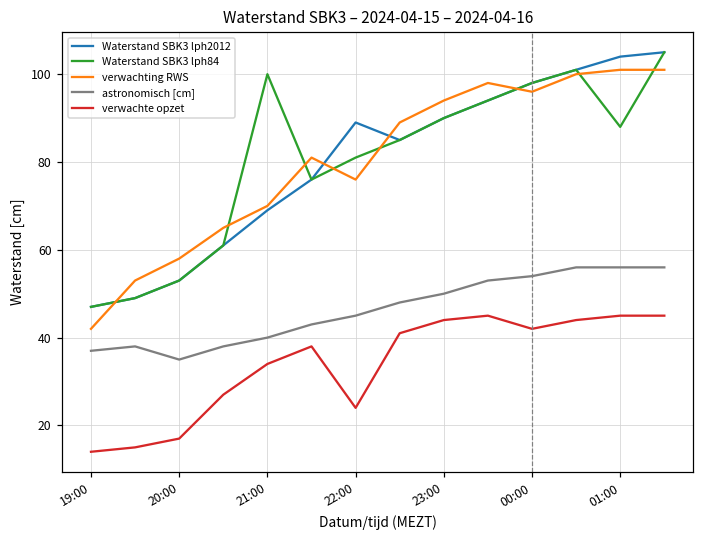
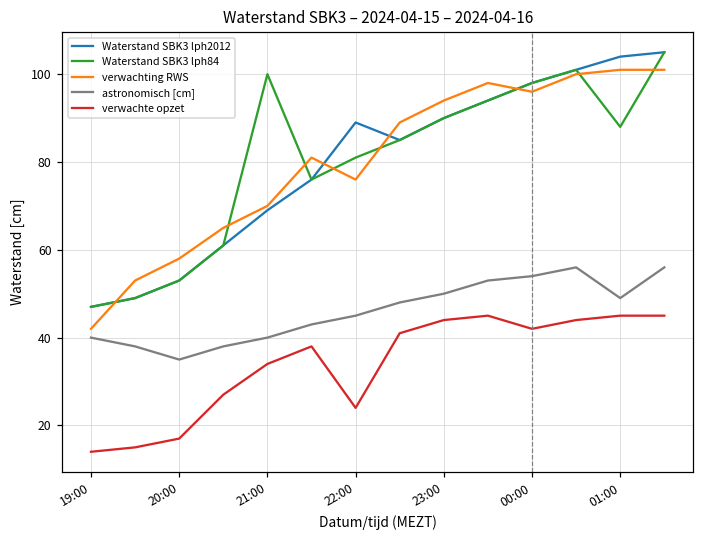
  {
    "Waterstand SBK3 lph2012": {
      "21:00": 69,
      "22:00": 89,
      "01:00": 104
    },
    "Waterstand SBK3 lph84": {
      "21:00": 100,
      "22:00": 81,
      "01:00": 88
    },
    "verwachting RWS": {
      "19:00": 42,
      "20:00": 58,
      "21:00": 70,
      "22:00": 76,
      "23:00": 94,
      "00:00": 96,
      "01:00": 101
    },
    "astronomisch [cm]": {
-     "19:00": 37,
+     "19:00": 40,
      "20:00": 35,
      "21:00": 40,
      "22:00": 45,
      "23:00": 50,
      "00:00": 54,
-     "01:00": 56
+     "01:00": 49
    },
    "verwachte opzet": {
      "19:00": 14,
      "20:00": 17,
      "21:00": 34,
      "22:00": 24,
      "23:00": 44,
      "00:00": 42,
      "01:00": 45
    }
  }
